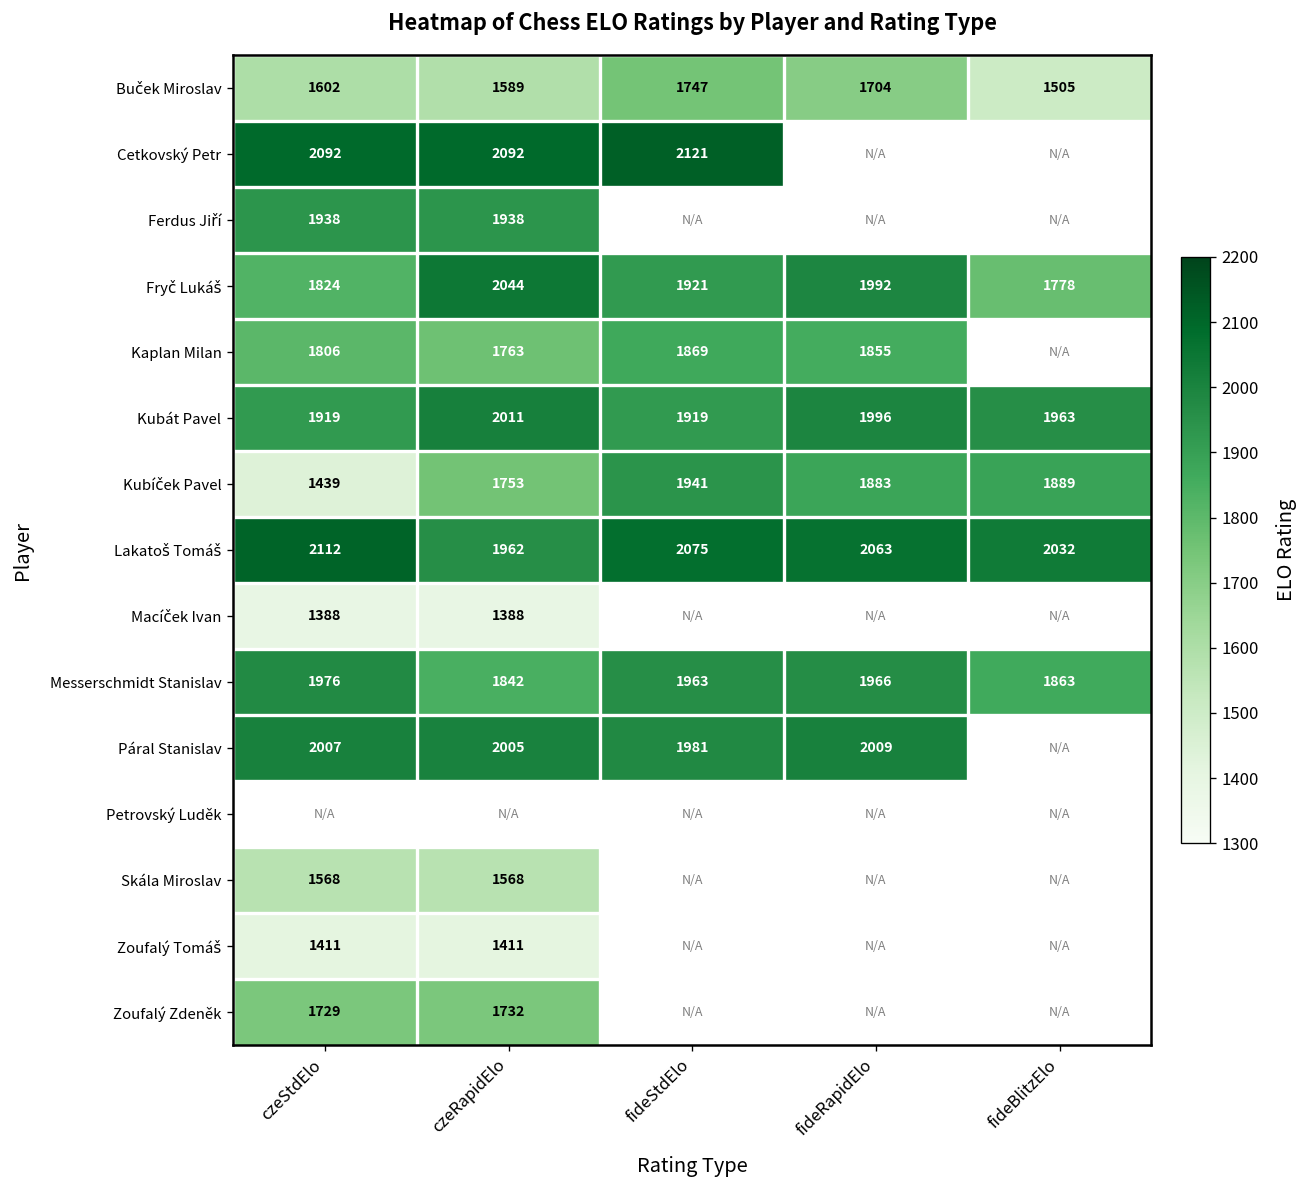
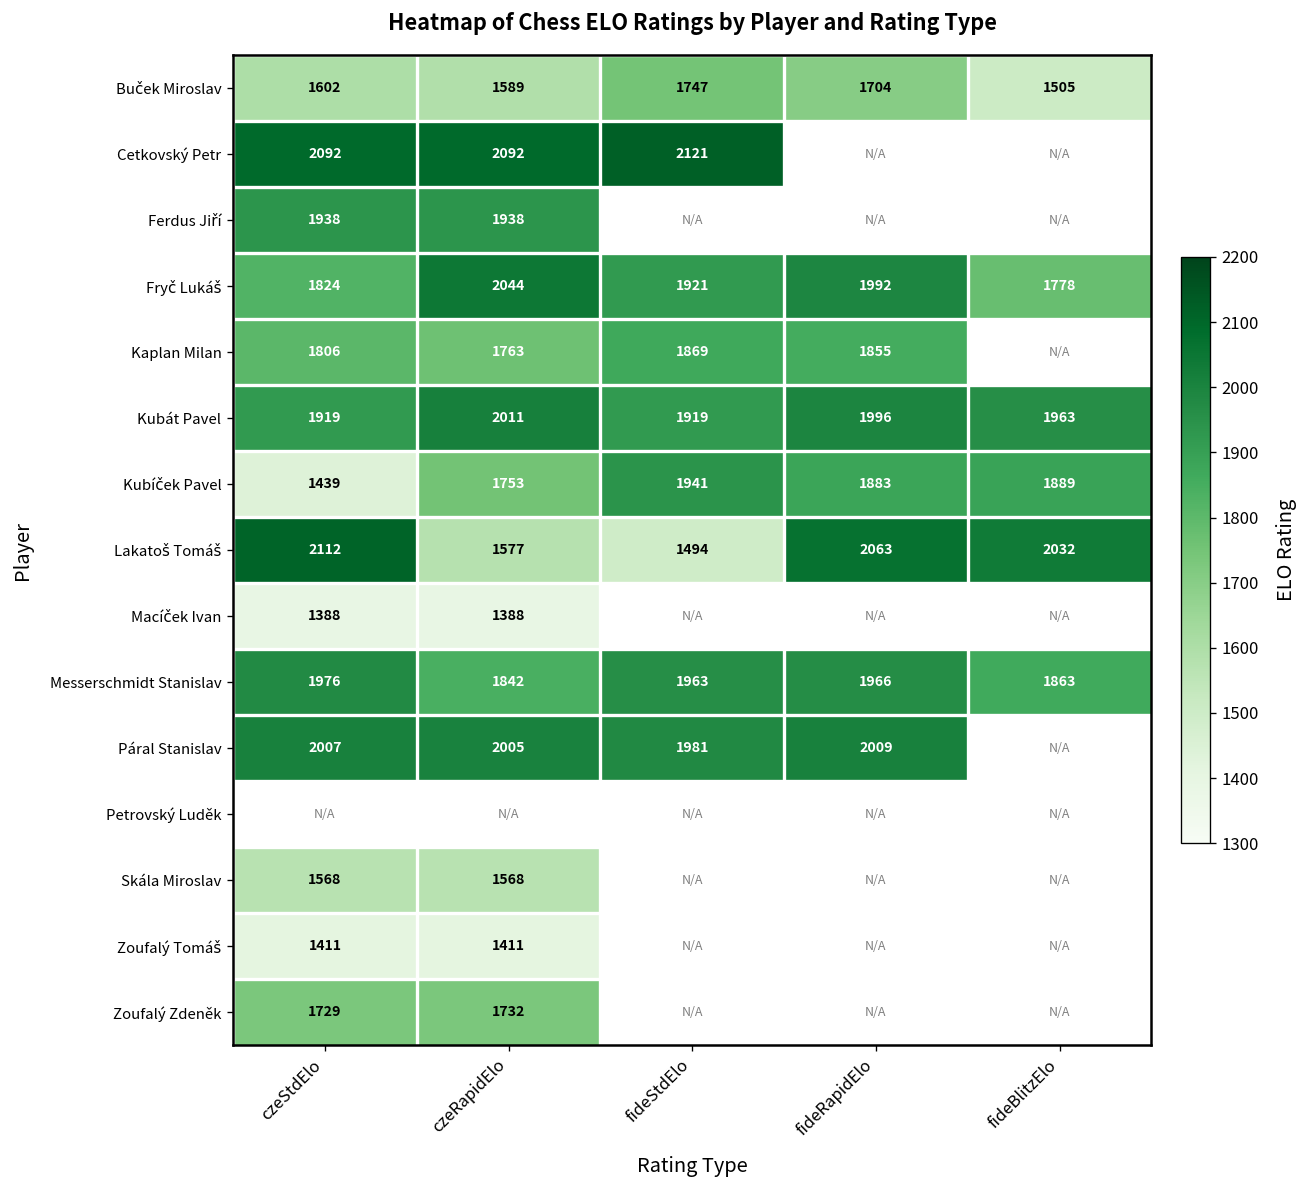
  {
    "Buček Miroslav": {
      "czeStdElo": 1602,
      "czeRapidElo": 1589,
      "fideStdElo": 1747,
      "fideRapidElo": 1704,
      "fideBlitzElo": 1505
    },
    "Cetkovský Petr": {
      "czeStdElo": 2092,
      "czeRapidElo": 2092,
      "fideStdElo": 2121
    },
    "Ferdus Jiří": {
      "czeStdElo": 1938,
      "czeRapidElo": 1938
    },
    "Fryč Lukáš": {
      "czeStdElo": 1824,
      "czeRapidElo": 2044,
      "fideStdElo": 1921,
      "fideRapidElo": 1992,
      "fideBlitzElo": 1778
    },
    "Kaplan Milan": {
      "czeStdElo": 1806,
      "czeRapidElo": 1763,
      "fideStdElo": 1869,
      "fideRapidElo": 1855
    },
    "Kubát Pavel": {
      "czeStdElo": 1919,
      "czeRapidElo": 2011,
      "fideStdElo": 1919,
      "fideRapidElo": 1996,
      "fideBlitzElo": 1963
    },
    "Kubíček Pavel": {
      "czeStdElo": 1439,
      "czeRapidElo": 1753,
      "fideStdElo": 1941,
      "fideRapidElo": 1883,
      "fideBlitzElo": 1889
    },
    "Lakatoš Tomáš": {
      "czeStdElo": 2112,
-     "czeRapidElo": 1962,
-     "fideStdElo": 2075,
+     "czeRapidElo": 1577,
+     "fideStdElo": 1494,
      "fideRapidElo": 2063,
      "fideBlitzElo": 2032
    },
    "Macíček Ivan": {
      "czeStdElo": 1388,
      "czeRapidElo": 1388
    },
    "Messerschmidt Stanislav": {
      "czeStdElo": 1976,
      "czeRapidElo": 1842,
      "fideStdElo": 1963,
      "fideRapidElo": 1966,
      "fideBlitzElo": 1863
    },
    "Páral Stanislav": {
      "czeStdElo": 2007,
      "czeRapidElo": 2005,
      "fideStdElo": 1981,
      "fideRapidElo": 2009
    },
    "Skála Miroslav": {
      "czeStdElo": 1568,
      "czeRapidElo": 1568
    },
    "Zoufalý Tomáš": {
      "czeStdElo": 1411,
      "czeRapidElo": 1411
    },
    "Zoufalý Zdeněk": {
      "czeStdElo": 1729,
      "czeRapidElo": 1732
    }
  }
